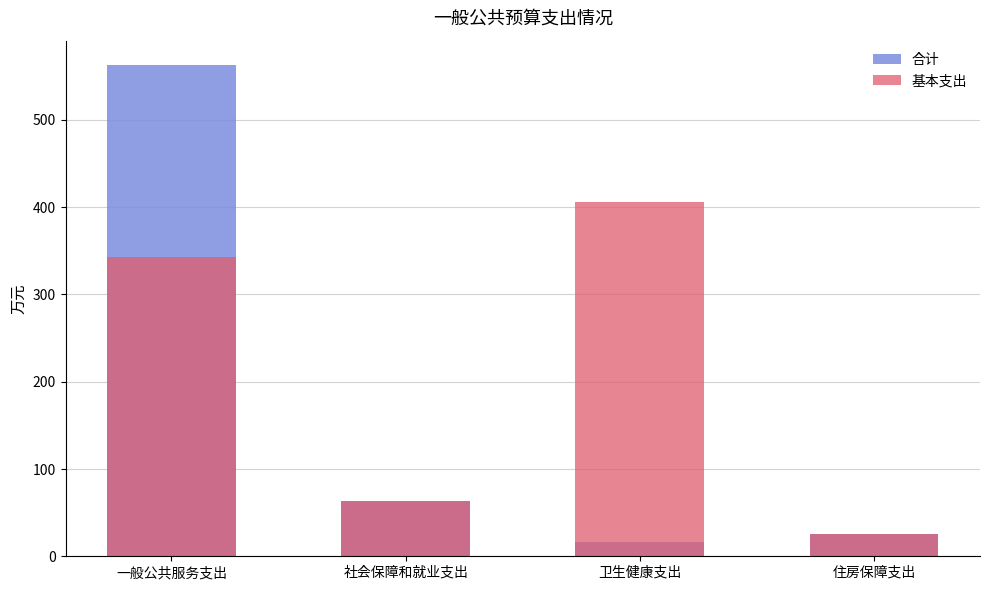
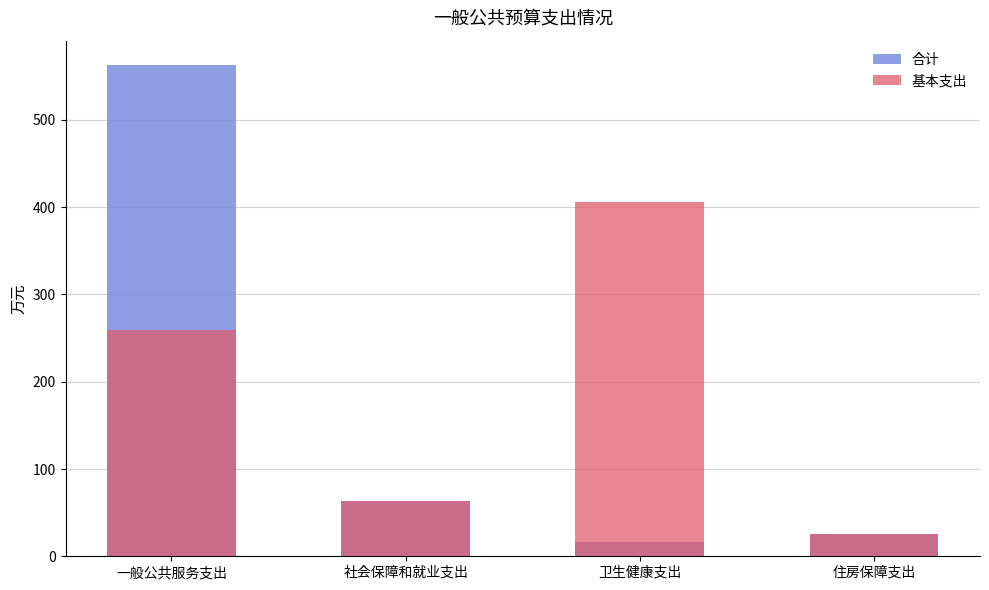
  {
    "合计": {
      "一般公共服务支出": 560,
      "社会保障和就业支出": 60,
      "住房保障支出": 30
    },
    "基本支出": {
-     "一般公共服务支出": 340,
+     "一般公共服务支出": 260,
      "社会保障和就业支出": 60,
      "卫生健康支出": 410,
      "住房保障支出": 30
    }
  }
